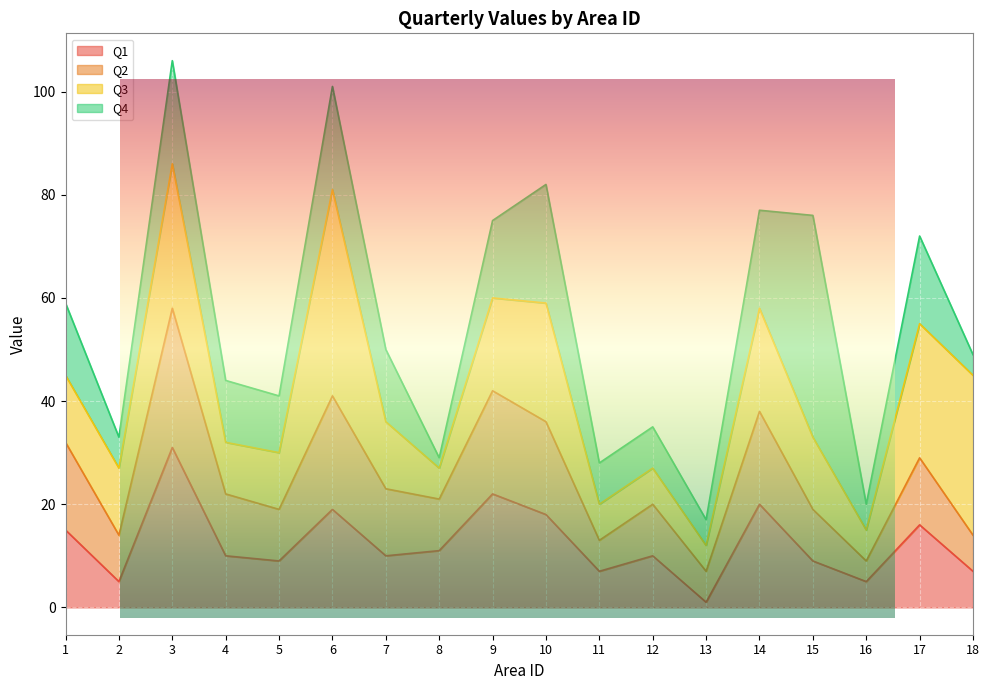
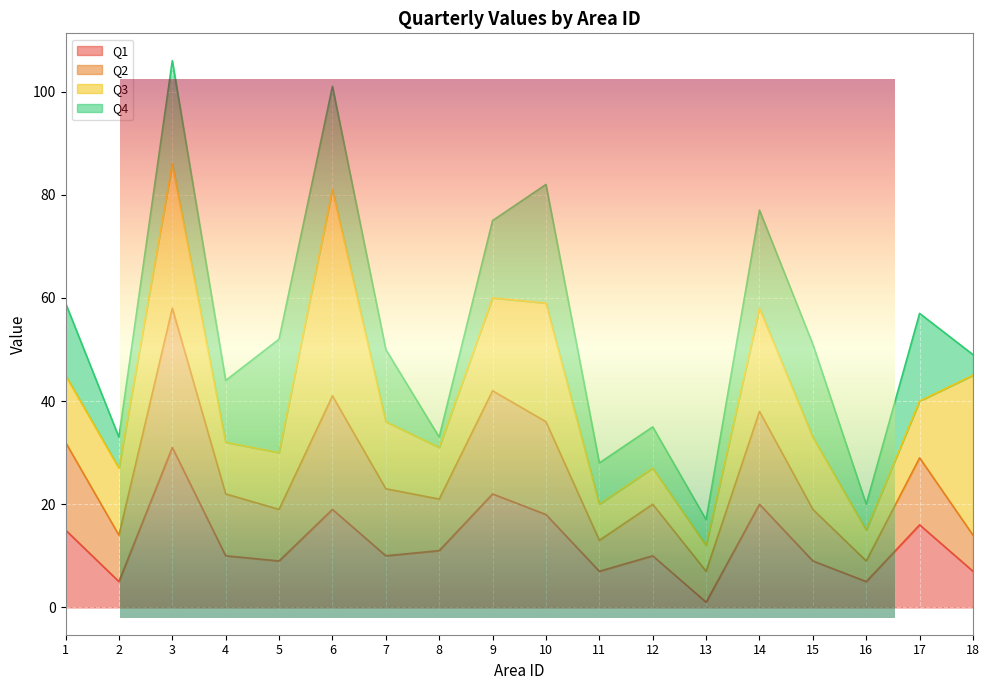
  {
    "Q3": {
      "1": 13,
      "2": 13,
      "3": 28,
      "4": 10,
      "5": 11,
      "6": 40,
      "7": 13,
-     "8": 6,
+     "8": 10,
      "9": 18,
      "10": 23,
      "11": 7,
      "12": 7,
      "13": 5,
      "14": 20,
      "15": 14,
      "16": 6,
-     "17": 26,
+     "17": 11,
      "18": 31
    },
    "Q4": {
      "1": 14,
      "2": 6,
      "3": 20,
      "4": 12,
-     "5": 11,
+     "5": 22,
      "6": 20,
      "7": 14,
      "8": 2,
      "9": 15,
      "10": 23,
      "11": 8,
      "12": 8,
      "13": 5,
      "14": 19,
-     "15": 43,
+     "15": 18,
      "16": 5,
      "17": 17,
      "18": 4
    }
  }
